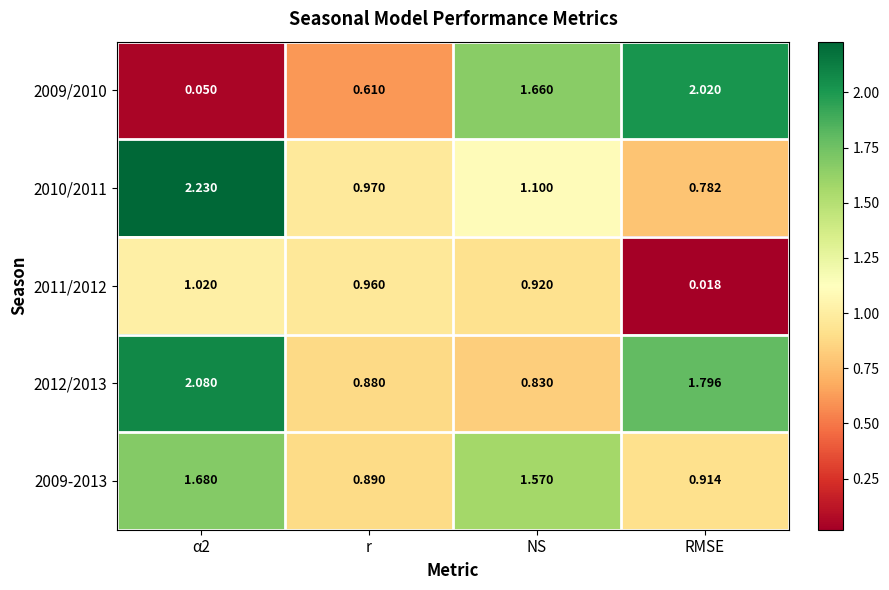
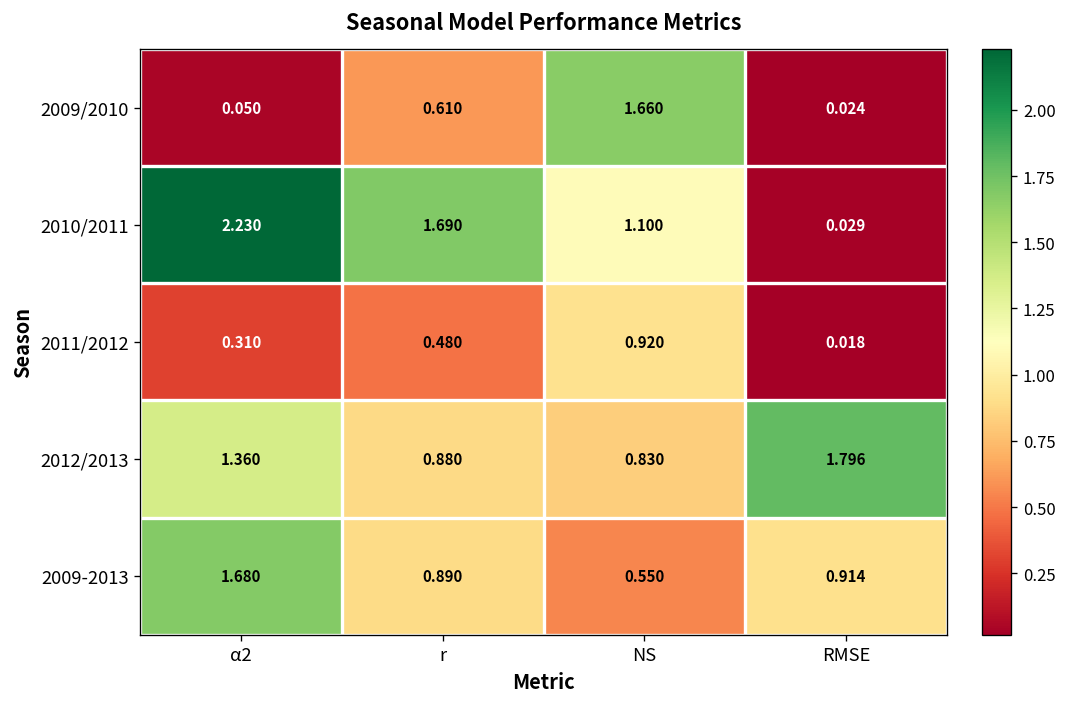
  {
    "2009/2010": {
      "α2": 0.050,
      "r": 0.610,
      "NS": 1.660,
-     "RMSE": 2.020
+     "RMSE": 0.024
    },
    "2010/2011": {
      "α2": 2.230,
-     "r": 0.970,
+     "r": 1.690,
      "NS": 1.100,
-     "RMSE": 0.782
+     "RMSE": 0.029
    },
    "2011/2012": {
-     "α2": 1.020,
-     "r": 0.960,
+     "α2": 0.310,
+     "r": 0.480,
      "NS": 0.920,
      "RMSE": 0.018
    },
    "2012/2013": {
-     "α2": 2.080,
+     "α2": 1.360,
      "r": 0.880,
      "NS": 0.830,
      "RMSE": 1.796
    },
    "2009-2013": {
      "α2": 1.680,
      "r": 0.890,
-     "NS": 1.570,
+     "NS": 0.550,
      "RMSE": 0.914
    }
  }
